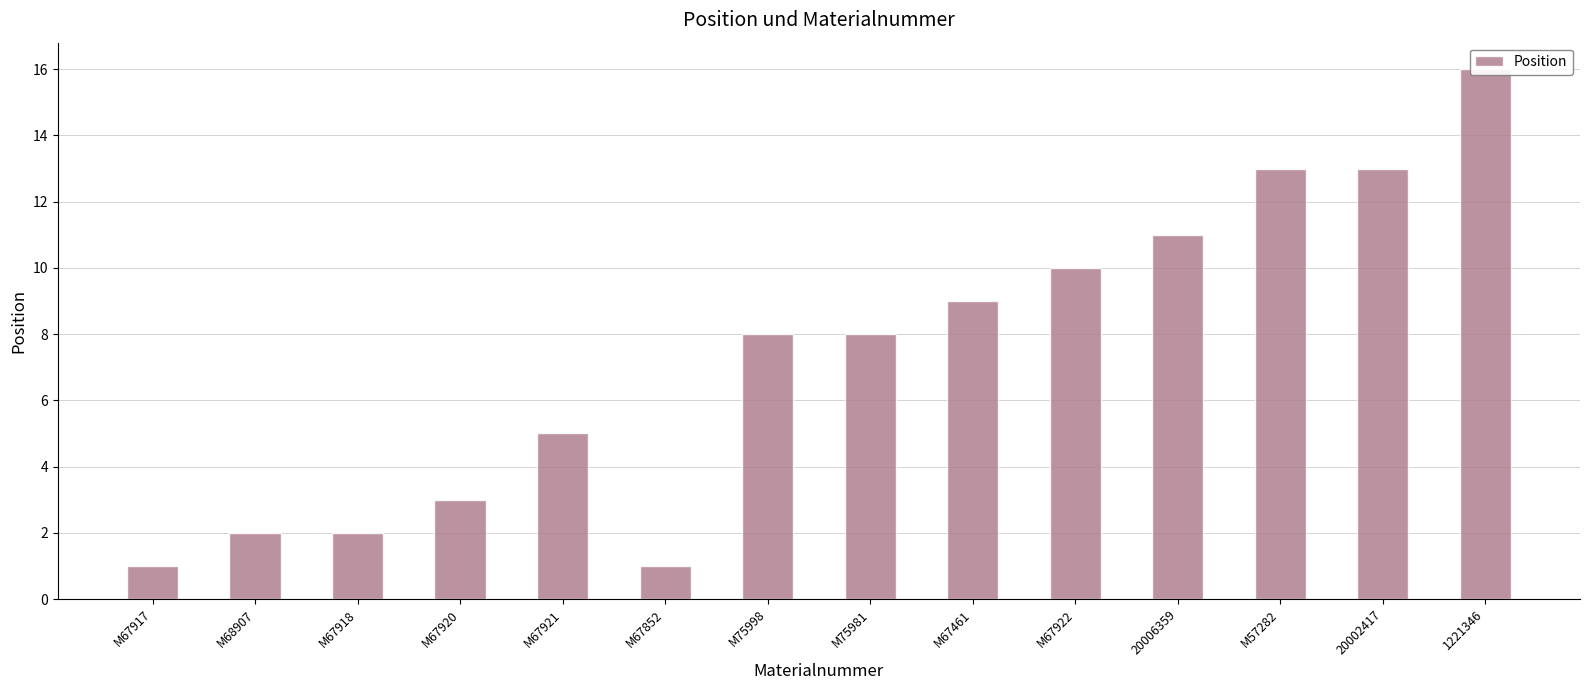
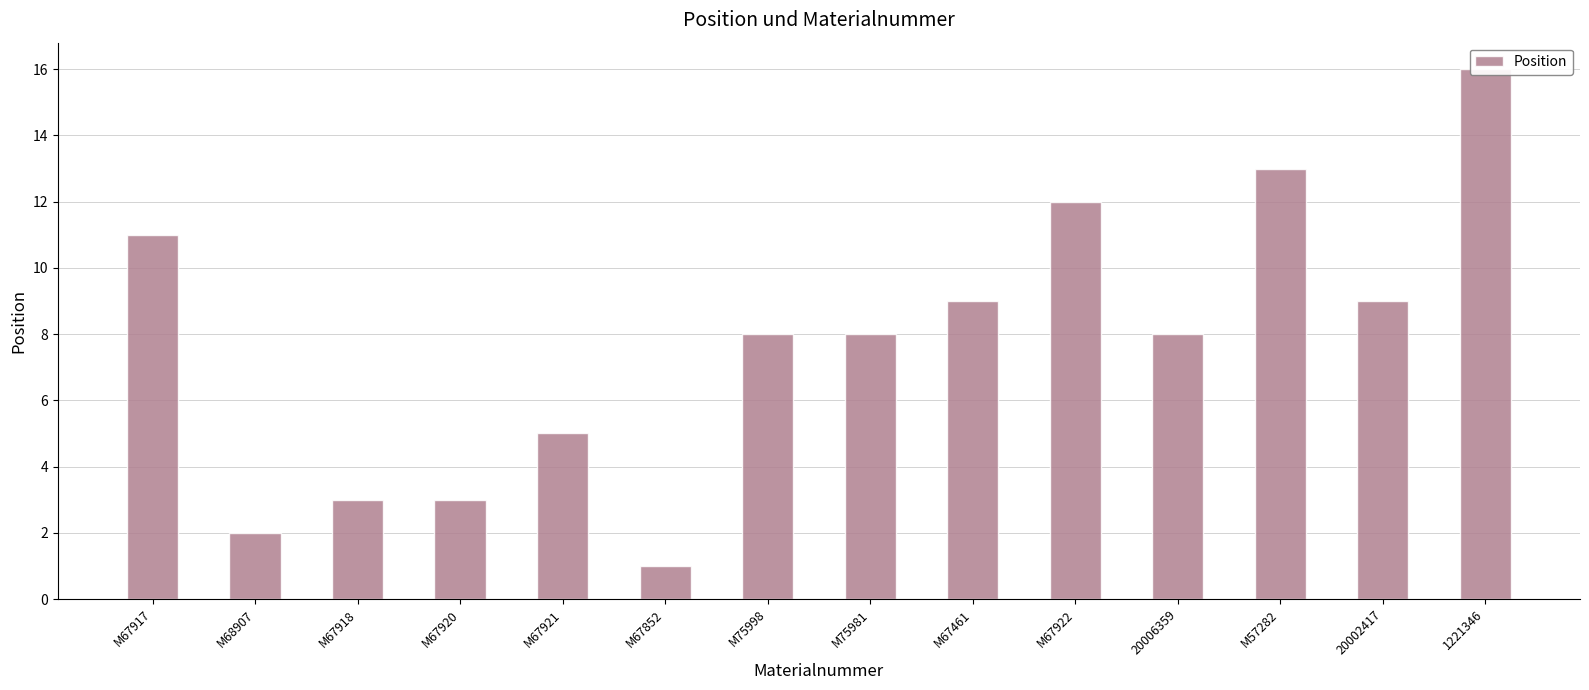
  {
-   "M67917": 1,
+   "M67917": 11,
    "M68907": 2,
-   "M67918": 2,
+   "M67918": 3,
    "M67920": 3,
    "M67921": 5,
    "M67852": 1,
    "M75998": 8,
    "M75981": 8,
    "M67461": 9,
-   "M67922": 10,
-   "20006359": 11,
+   "M67922": 12,
+   "20006359": 8,
    "M57282": 13,
-   "20002417": 13
+   "20002417": 9
  }
